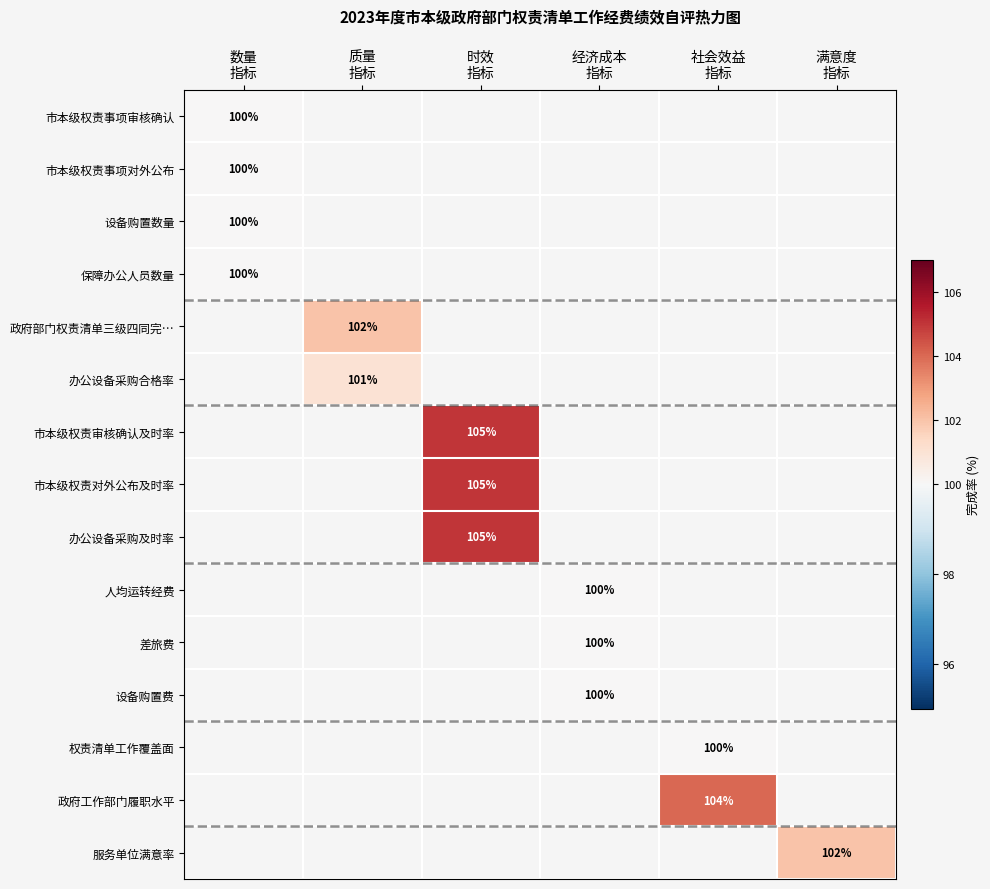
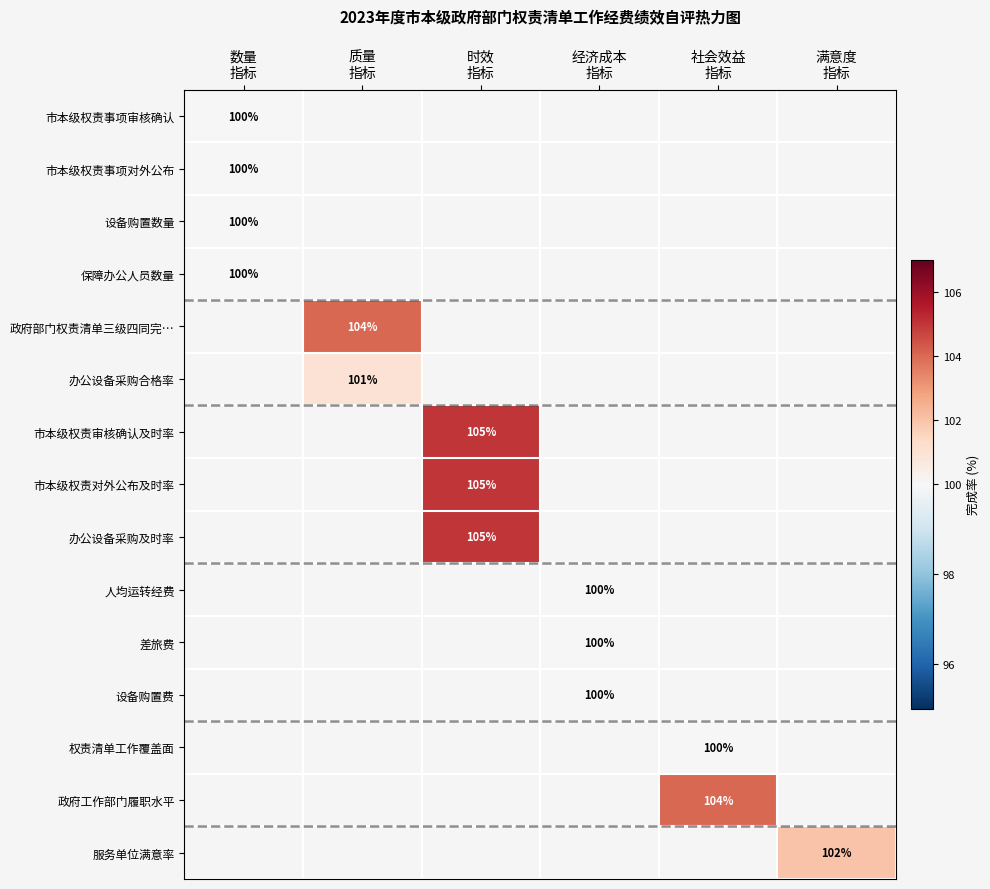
  {
    "市本级权责事项审核确认": {
      "数量 指标": "100%"
    },
    "市本级权责事项对外公布": {
      "数量 指标": "100%"
    },
    "设备购置数量": {
      "数量 指标": "100%"
    },
    "保障办公人员数量": {
      "数量 指标": "100%"
    },
    "政府部门权责清单三级四同完…": {
-     "质量 指标": "102%"
+     "质量 指标": "104%"
    },
    "办公设备采购合格率": {
      "质量 指标": "101%"
    },
    "市本级权责审核确认及时率": {
      "时效 指标": "105%"
    },
    "市本级权责对外公布及时率": {
      "时效 指标": "105%"
    },
    "办公设备采购及时率": {
      "时效 指标": "105%"
    },
    "人均运转经费": {
      "经济成本 指标": "100%"
    },
    "差旅费": {
      "经济成本 指标": "100%"
    },
    "设备购置费": {
      "经济成本 指标": "100%"
    },
    "权责清单工作覆盖面": {
      "社会效益 指标": "100%"
    },
    "政府工作部门履职水平": {
      "社会效益 指标": "104%"
    },
    "服务单位满意率": {
      "满意度 指标": "102%"
    }
  }
